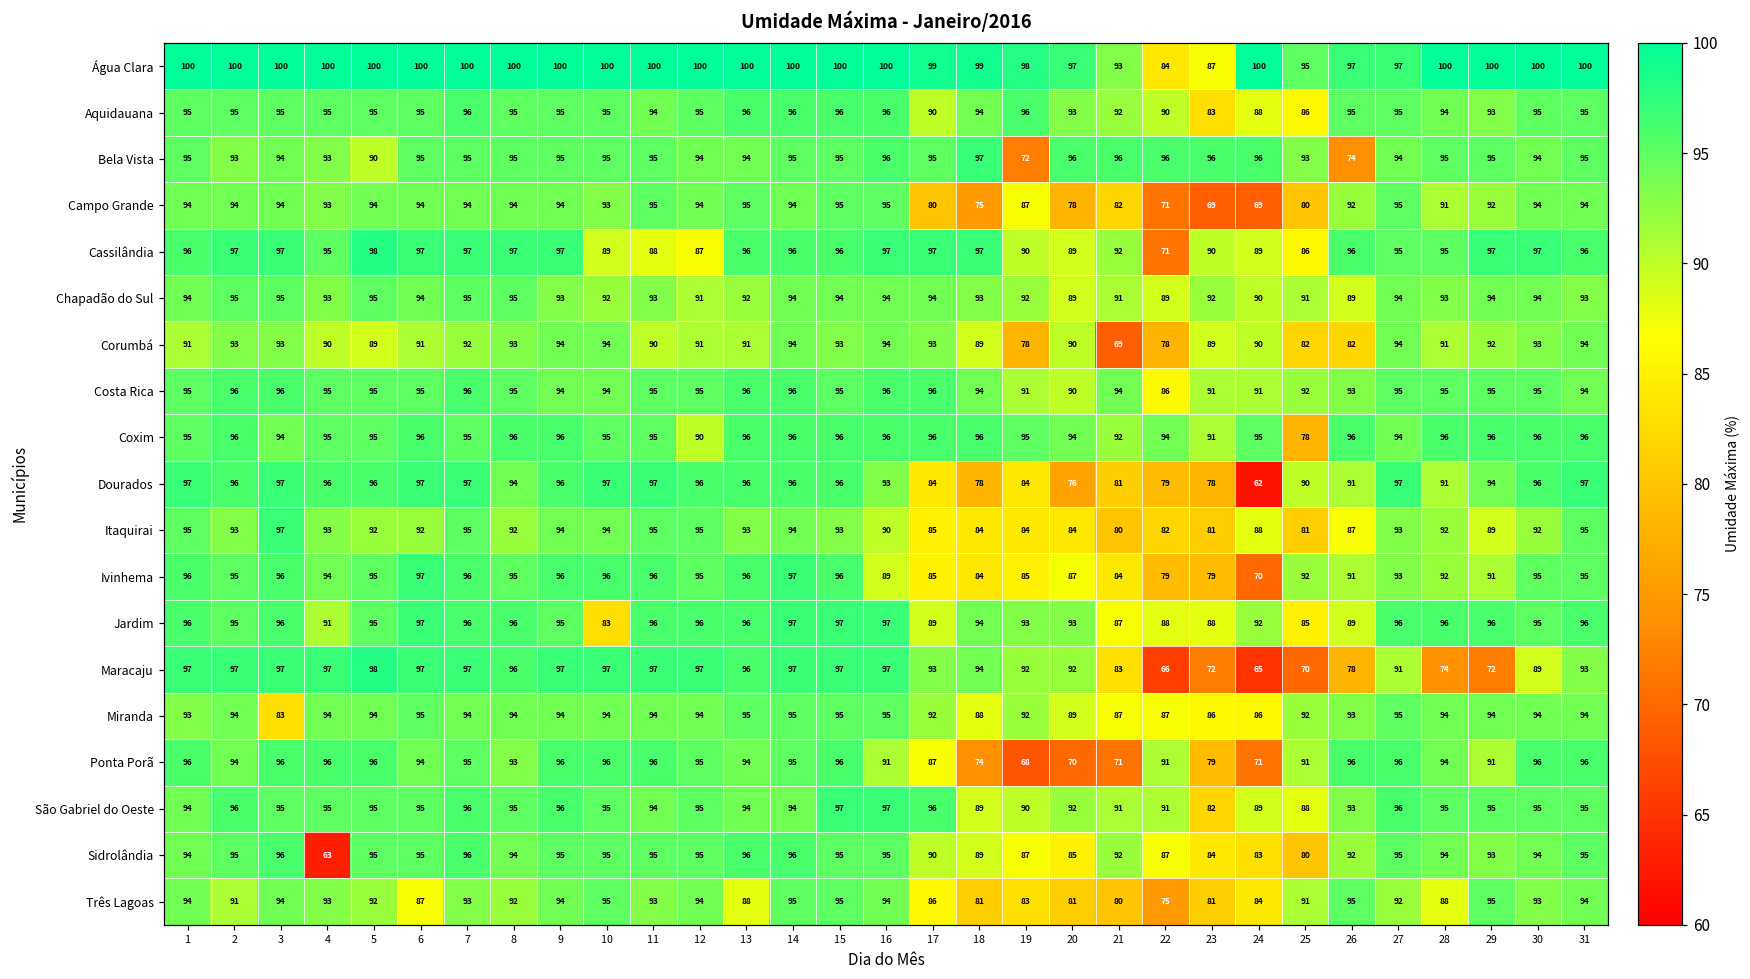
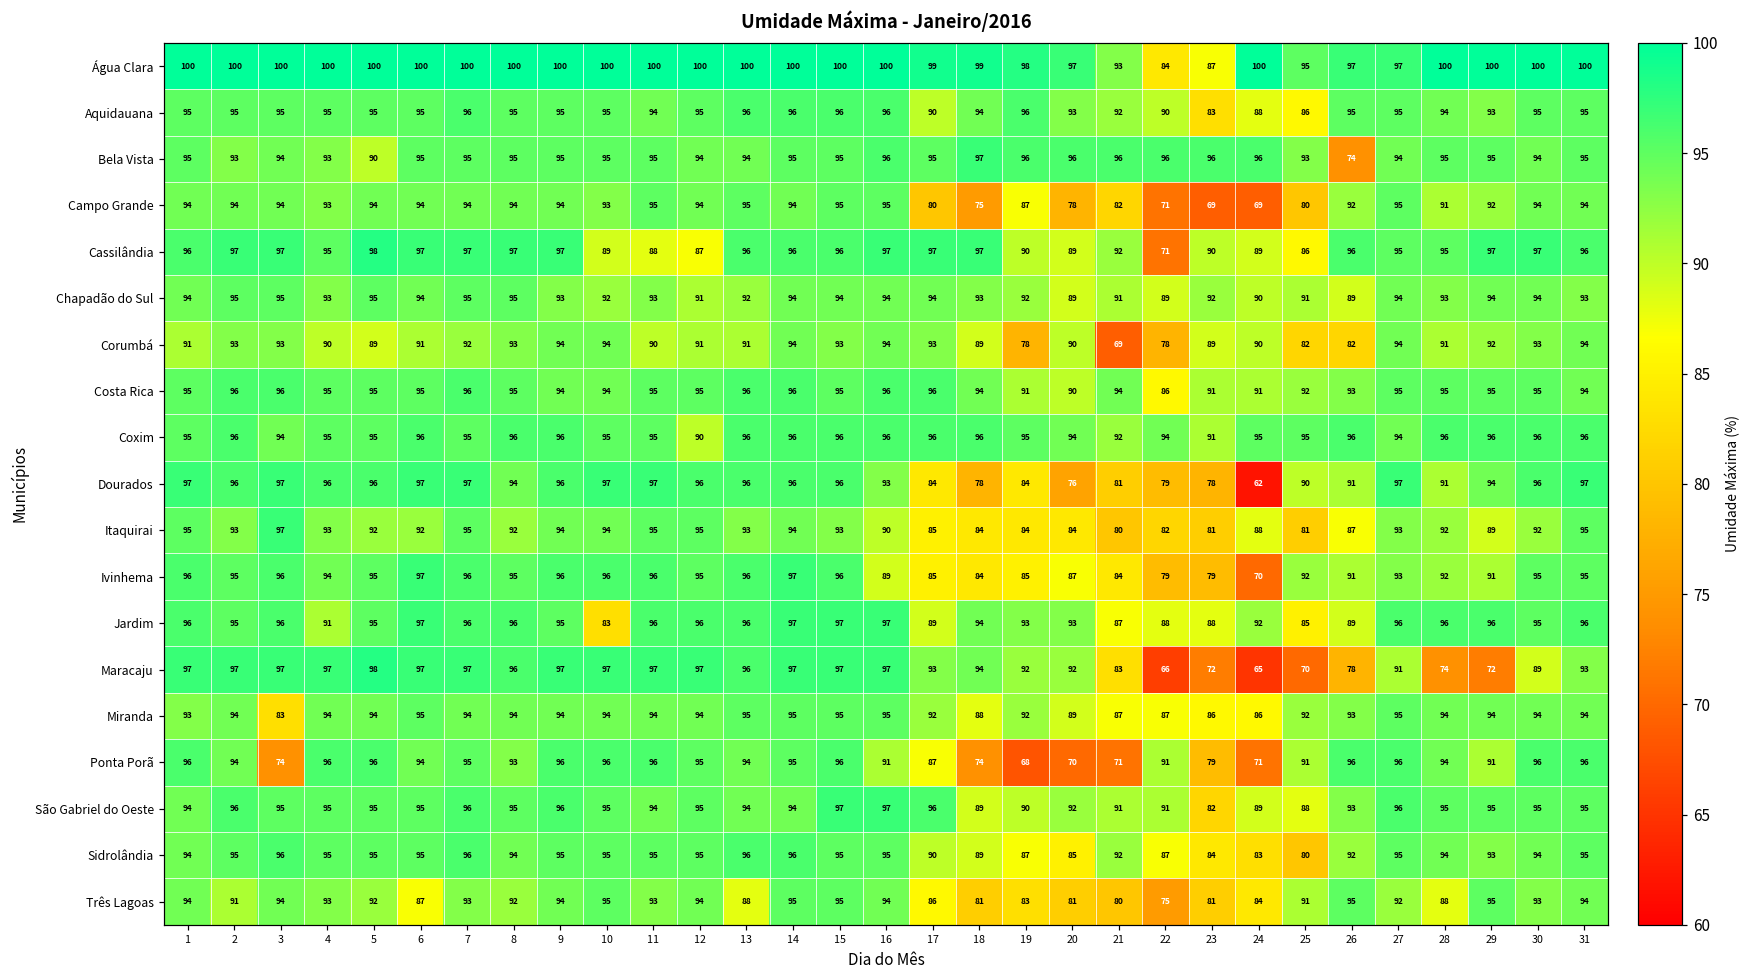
  {
    "Bela Vista": {
      "1": 95,
      "2": 93,
      "3": 94,
      "4": 93,
      "5": 90,
      "6": 95,
      "7": 95,
      "8": 95,
      "9": 95,
      "10": 95,
      "11": 95,
      "12": 94,
      "13": 94,
      "14": 95,
      "15": 95,
      "16": 96,
      "17": 95,
      "18": 97,
-     "19": 72,
+     "19": 96,
      "20": 96,
      "21": 96,
      "22": 96,
      "23": 96,
      "24": 96,
      "25": 93,
      "26": 74,
      "27": 94,
      "28": 95,
      "29": 95,
      "30": 94,
      "31": 95
    },
    "Coxim": {
      "1": 95,
      "2": 96,
      "3": 94,
      "4": 95,
      "5": 95,
      "6": 96,
      "7": 95,
      "8": 96,
      "9": 96,
      "10": 95,
      "11": 95,
      "12": 90,
      "13": 96,
      "14": 96,
      "15": 96,
      "16": 96,
      "17": 96,
      "18": 96,
      "19": 95,
      "20": 94,
      "21": 92,
      "22": 94,
      "23": 91,
      "24": 95,
-     "25": 78,
+     "25": 95,
      "26": 96,
      "27": 94,
      "28": 96,
      "29": 96,
      "30": 96,
      "31": 96
    },
    "Ponta Porã": {
      "1": 96,
      "2": 94,
-     "3": 96,
+     "3": 74,
      "4": 96,
      "5": 96,
      "6": 94,
      "7": 95,
      "8": 93,
      "9": 96,
      "10": 96,
      "11": 96,
      "12": 95,
      "13": 94,
      "14": 95,
      "15": 96,
      "16": 91,
      "17": 87,
      "18": 74,
      "19": 68,
      "20": 70,
      "21": 71,
      "22": 91,
      "23": 79,
      "24": 71,
      "25": 91,
      "26": 96,
      "27": 96,
      "28": 94,
      "29": 91,
      "30": 96,
      "31": 96
    },
    "Sidrolândia": {
      "1": 94,
      "2": 95,
      "3": 96,
-     "4": 63,
+     "4": 95,
      "5": 95,
      "6": 95,
      "7": 96,
      "8": 94,
      "9": 95,
      "10": 95,
      "11": 95,
      "12": 95,
      "13": 96,
      "14": 96,
      "15": 95,
      "16": 95,
      "17": 90,
      "18": 89,
      "19": 87,
      "20": 85,
      "21": 92,
      "22": 87,
      "23": 84,
      "24": 83,
      "25": 80,
      "26": 92,
      "27": 95,
      "28": 94,
      "29": 93,
      "30": 94,
      "31": 95
    }
  }
